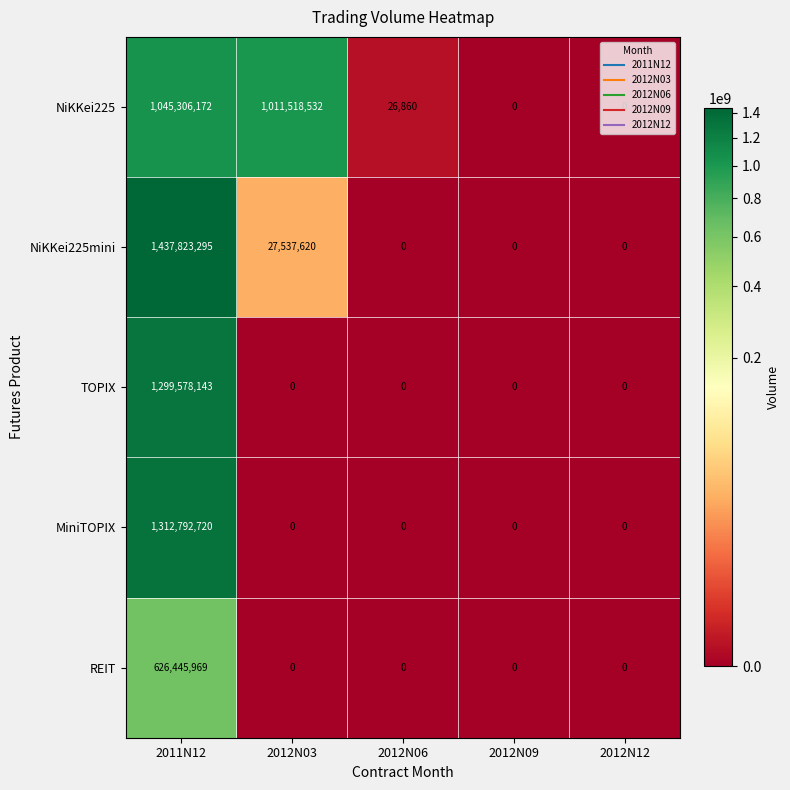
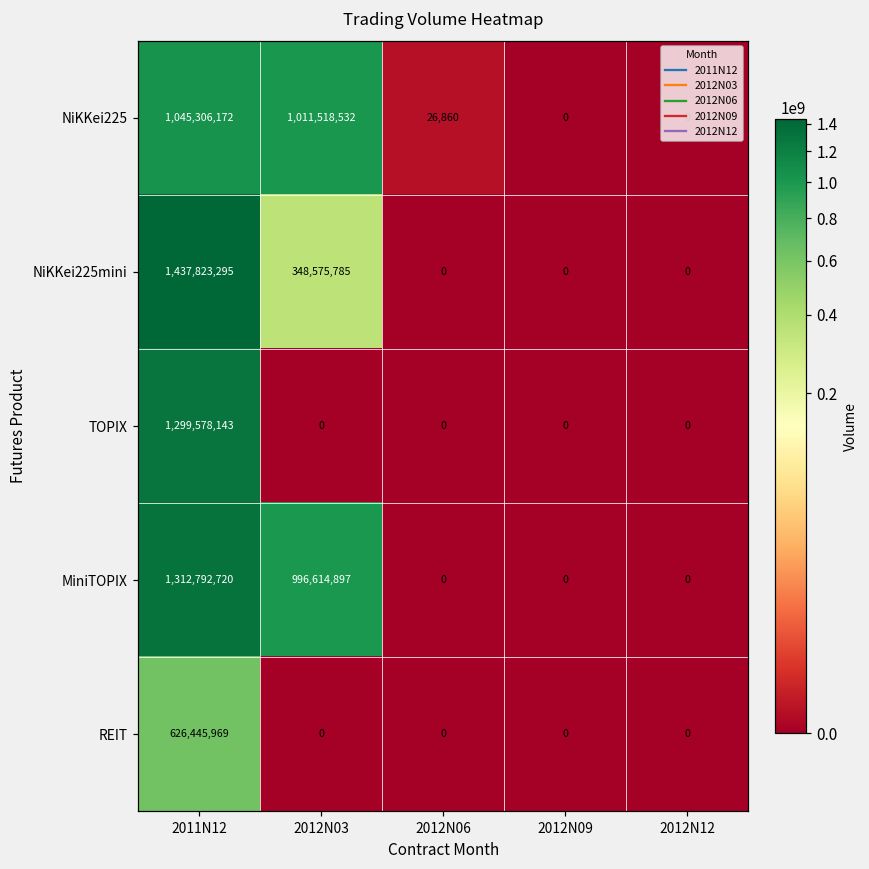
  {
    "NiKKei225": {
      "2011N12": "1,045,306,172",
      "2012N03": "1,011,518,532",
      "2012N06": "26,860",
      "2012N09": "0"
    },
    "NiKKei225mini": {
      "2011N12": "1,437,823,295",
-     "2012N03": "27,537,620",
+     "2012N03": "348,575,785",
      "2012N06": "0",
      "2012N09": "0",
      "2012N12": "0"
    },
    "TOPIX": {
      "2011N12": "1,299,578,143",
      "2012N03": "0",
      "2012N06": "0",
      "2012N09": "0",
      "2012N12": "0"
    },
    "MiniTOPIX": {
      "2011N12": "1,312,792,720",
-     "2012N03": "0",
+     "2012N03": "996,614,897",
      "2012N06": "0",
      "2012N09": "0",
      "2012N12": "0"
    },
    "REIT": {
      "2011N12": "626,445,969",
      "2012N03": "0",
      "2012N06": "0",
      "2012N09": "0",
      "2012N12": "0"
    }
  }
